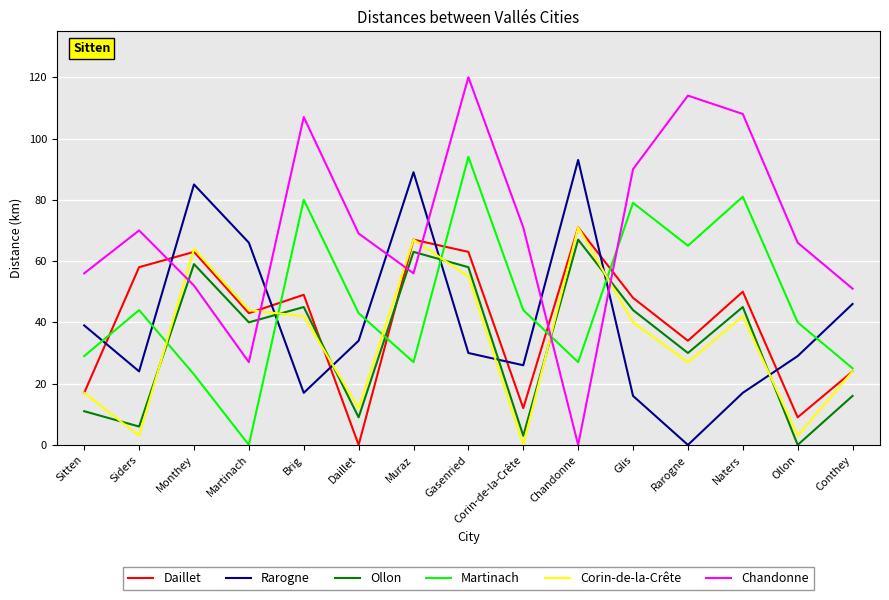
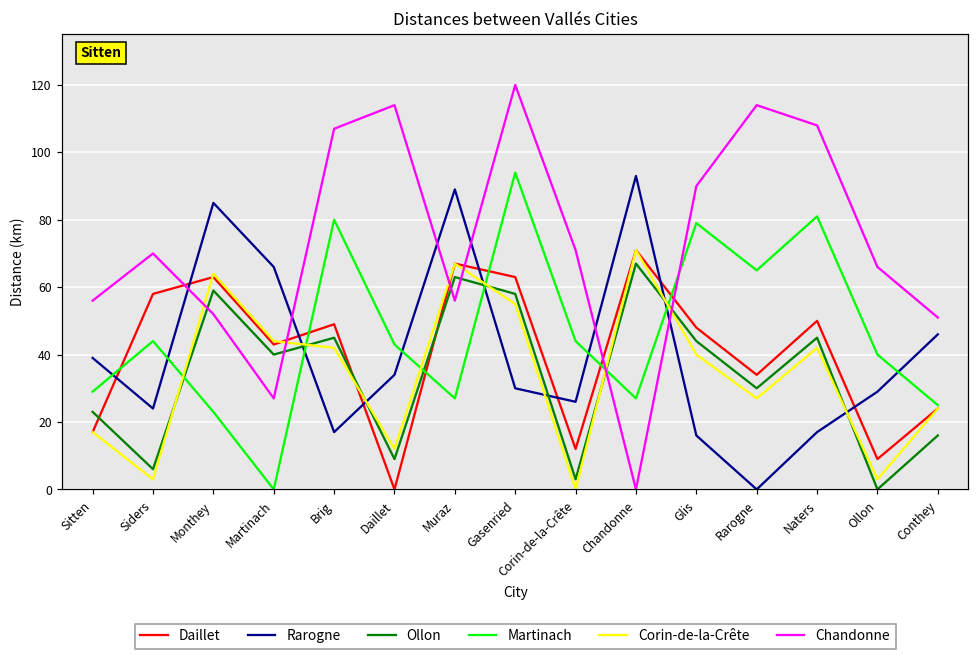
  {
    "Daillet": {
      "Siders": 58,
      "Monthey": 63,
      "Martinach": 43,
      "Brig": 49,
      "Daillet": 0,
      "Gasenried": 63,
      "Corin-de-la-Crête": 12,
      "Glis": 48,
      "Rarogne": 34,
      "Naters": 50,
      "Ollon": 9
    },
    "Rarogne": {
      "Sitten": 39,
      "Siders": 24,
      "Monthey": 85,
      "Martinach": 66,
      "Brig": 17,
      "Daillet": 34,
      "Muraz": 89,
      "Gasenried": 30,
      "Corin-de-la-Crête": 26,
      "Chandonne": 93,
      "Glis": 16,
      "Rarogne": 0,
      "Naters": 17,
      "Ollon": 29,
      "Conthey": 46
    },
    "Ollon": {
-     "Sitten": 11,
+     "Sitten": 23,
      "Siders": 6,
      "Monthey": 59,
      "Martinach": 40,
      "Brig": 45,
      "Daillet": 9,
      "Muraz": 63,
      "Gasenried": 58,
      "Corin-de-la-Crête": 3,
      "Chandonne": 67,
      "Glis": 44,
      "Rarogne": 30,
      "Naters": 45,
      "Ollon": 0,
      "Conthey": 16
    },
    "Martinach": {
      "Sitten": 29,
      "Siders": 44,
      "Monthey": 23,
      "Martinach": 0,
      "Brig": 80,
      "Daillet": 43,
      "Muraz": 27,
      "Gasenried": 94,
      "Corin-de-la-Crête": 44,
      "Chandonne": 27,
      "Glis": 79,
      "Rarogne": 65,
      "Naters": 81,
      "Ollon": 40,
      "Conthey": 25
    },
    "Corin-de-la-Crête": {
      "Siders": 3,
      "Monthey": 64,
      "Martinach": 44,
      "Brig": 42,
      "Daillet": 12,
      "Gasenried": 55,
      "Corin-de-la-Crête": 0,
      "Glis": 40,
      "Rarogne": 27,
      "Naters": 42,
      "Ollon": 3
    },
    "Chandonne": {
      "Sitten": 56,
      "Siders": 70,
      "Monthey": 52,
      "Martinach": 27,
      "Brig": 107,
-     "Daillet": 69,
+     "Daillet": 114,
      "Muraz": 56,
      "Gasenried": 120,
      "Corin-de-la-Crête": 71,
      "Chandonne": 0,
      "Glis": 90,
      "Rarogne": 114,
      "Naters": 108,
      "Ollon": 66,
      "Conthey": 51
    }
  }
